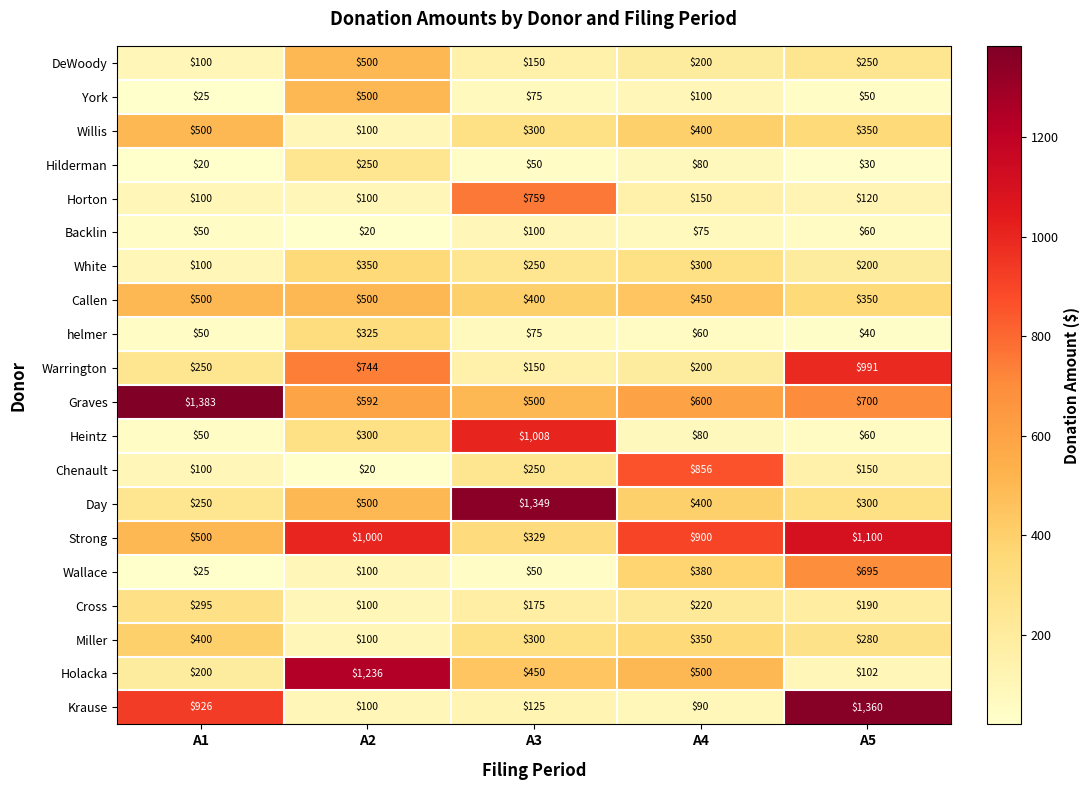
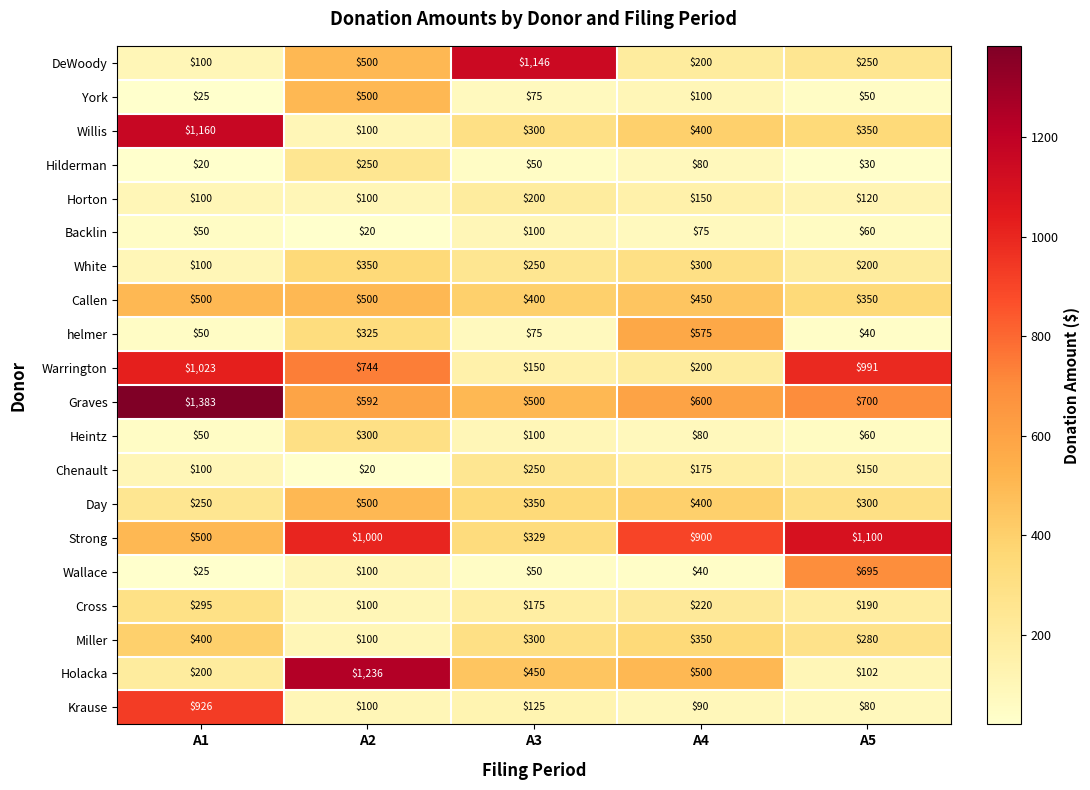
  {
    "DeWoody": {
      "A1": "$100",
      "A2": "$500",
-     "A3": "$150",
+     "A3": "$1,146",
      "A4": "$200",
      "A5": "$250"
    },
    "York": {
      "A1": "$25",
      "A2": "$500",
      "A3": "$75",
      "A4": "$100",
      "A5": "$50"
    },
    "Willis": {
-     "A1": "$500",
+     "A1": "$1,160",
      "A2": "$100",
      "A3": "$300",
      "A4": "$400",
      "A5": "$350"
    },
    "Hilderman": {
      "A1": "$20",
      "A2": "$250",
      "A3": "$50",
      "A4": "$80",
      "A5": "$30"
    },
    "Horton": {
      "A1": "$100",
      "A2": "$100",
-     "A3": "$759",
+     "A3": "$200",
      "A4": "$150",
      "A5": "$120"
    },
    "Backlin": {
      "A1": "$50",
      "A2": "$20",
      "A3": "$100",
      "A4": "$75",
      "A5": "$60"
    },
    "White": {
      "A1": "$100",
      "A2": "$350",
      "A3": "$250",
      "A4": "$300",
      "A5": "$200"
    },
    "Callen": {
      "A1": "$500",
      "A2": "$500",
      "A3": "$400",
      "A4": "$450",
      "A5": "$350"
    },
    "helmer": {
      "A1": "$50",
      "A2": "$325",
      "A3": "$75",
-     "A4": "$60",
+     "A4": "$575",
      "A5": "$40"
    },
    "Warrington": {
-     "A1": "$250",
+     "A1": "$1,023",
      "A2": "$744",
      "A3": "$150",
      "A4": "$200",
      "A5": "$991"
    },
    "Graves": {
      "A1": "$1,383",
      "A2": "$592",
      "A3": "$500",
      "A4": "$600",
      "A5": "$700"
    },
    "Heintz": {
      "A1": "$50",
      "A2": "$300",
-     "A3": "$1,008",
+     "A3": "$100",
      "A4": "$80",
      "A5": "$60"
    },
    "Chenault": {
      "A1": "$100",
      "A2": "$20",
      "A3": "$250",
-     "A4": "$856",
+     "A4": "$175",
      "A5": "$150"
    },
    "Day": {
      "A1": "$250",
      "A2": "$500",
-     "A3": "$1,349",
+     "A3": "$350",
      "A4": "$400",
      "A5": "$300"
    },
    "Strong": {
      "A1": "$500",
      "A2": "$1,000",
      "A3": "$329",
      "A4": "$900",
      "A5": "$1,100"
    },
    "Wallace": {
      "A1": "$25",
      "A2": "$100",
      "A3": "$50",
-     "A4": "$380",
+     "A4": "$40",
      "A5": "$695"
    },
    "Cross": {
      "A1": "$295",
      "A2": "$100",
      "A3": "$175",
      "A4": "$220",
      "A5": "$190"
    },
    "Miller": {
      "A1": "$400",
      "A2": "$100",
      "A3": "$300",
      "A4": "$350",
      "A5": "$280"
    },
    "Holacka": {
      "A1": "$200",
      "A2": "$1,236",
      "A3": "$450",
      "A4": "$500",
      "A5": "$102"
    },
    "Krause": {
      "A1": "$926",
      "A2": "$100",
      "A3": "$125",
      "A4": "$90",
-     "A5": "$1,360"
+     "A5": "$80"
    }
  }
